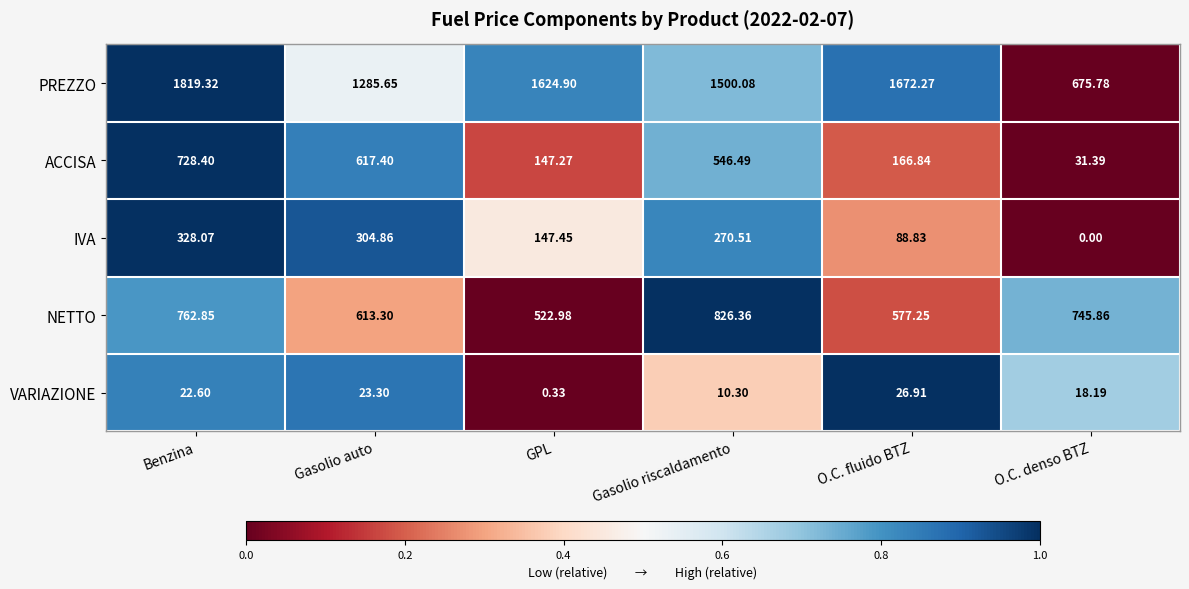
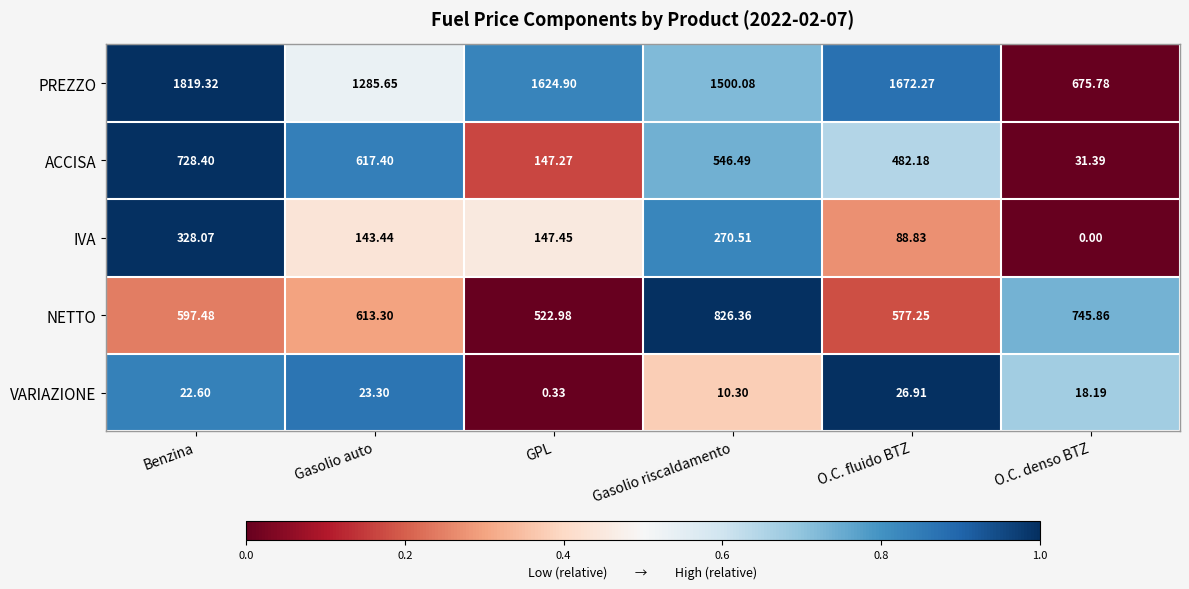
  {
    "PREZZO": {
      "Benzina": 1819.32,
      "Gasolio auto": 1285.65,
      "GPL": 1624.90,
      "Gasolio riscaldamento": 1500.08,
      "O.C. fluido BTZ": 1672.27,
      "O.C. denso BTZ": 675.78
    },
    "ACCISA": {
      "Benzina": 728.40,
      "Gasolio auto": 617.40,
      "GPL": 147.27,
      "Gasolio riscaldamento": 546.49,
-     "O.C. fluido BTZ": 166.84,
+     "O.C. fluido BTZ": 482.18,
      "O.C. denso BTZ": 31.39
    },
    "IVA": {
      "Benzina": 328.07,
-     "Gasolio auto": 304.86,
+     "Gasolio auto": 143.44,
      "GPL": 147.45,
      "Gasolio riscaldamento": 270.51,
      "O.C. fluido BTZ": 88.83,
      "O.C. denso BTZ": 0.00
    },
    "NETTO": {
-     "Benzina": 762.85,
+     "Benzina": 597.48,
      "Gasolio auto": 613.30,
      "GPL": 522.98,
      "Gasolio riscaldamento": 826.36,
      "O.C. fluido BTZ": 577.25,
      "O.C. denso BTZ": 745.86
    },
    "VARIAZIONE": {
      "Benzina": 22.60,
      "Gasolio auto": 23.30,
      "GPL": 0.33,
      "Gasolio riscaldamento": 10.30,
      "O.C. fluido BTZ": 26.91,
      "O.C. denso BTZ": 18.19
    }
  }
